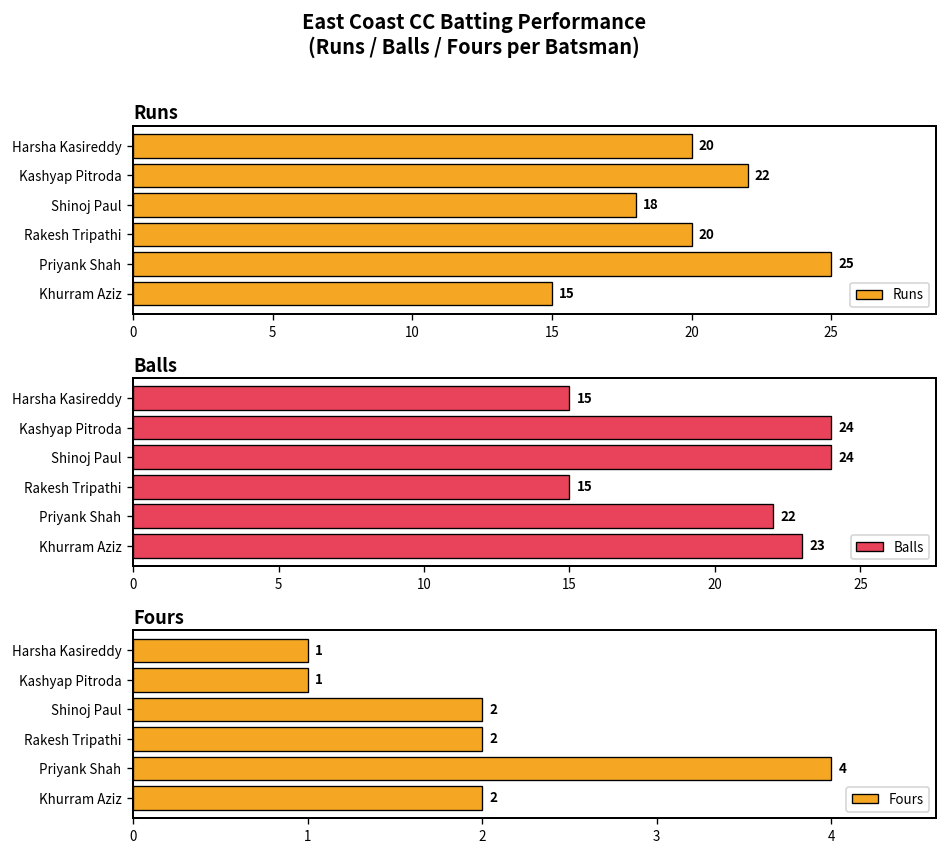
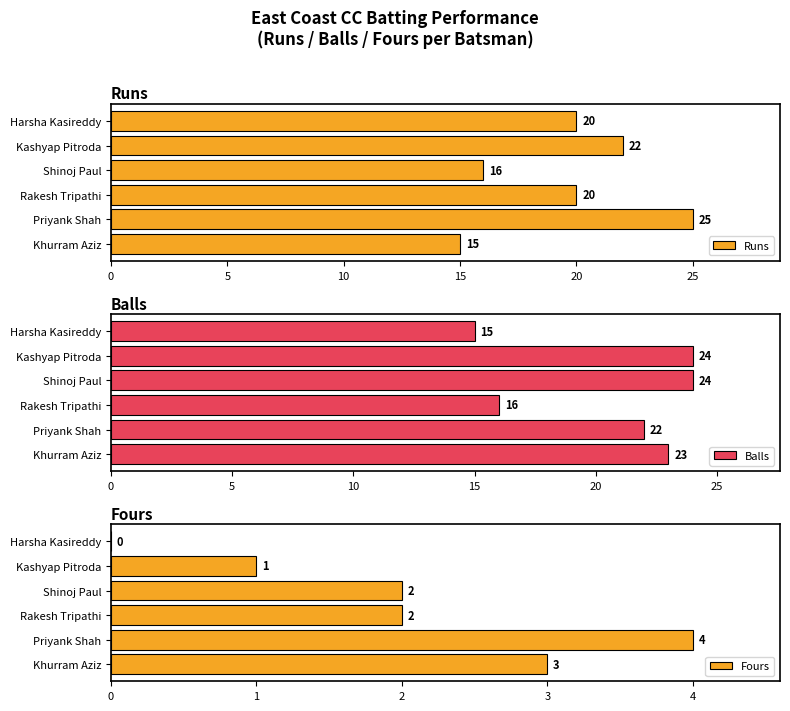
  {
    "Runs": {
      "Harsha Kasireddy": 20,
      "Kashyap Pitroda": 22,
-     "Shinoj Paul": 18,
+     "Shinoj Paul": 16,
      "Rakesh Tripathi": 20,
      "Priyank Shah": 25,
      "Khurram Aziz": 15
    },
    "Balls": {
      "Harsha Kasireddy": 15,
      "Kashyap Pitroda": 24,
      "Shinoj Paul": 24,
-     "Rakesh Tripathi": 15,
+     "Rakesh Tripathi": 16,
      "Priyank Shah": 22,
      "Khurram Aziz": 23
    },
    "Fours": {
-     "Harsha Kasireddy": 1,
+     "Harsha Kasireddy": 0,
      "Kashyap Pitroda": 1,
      "Shinoj Paul": 2,
      "Rakesh Tripathi": 2,
      "Priyank Shah": 4,
-     "Khurram Aziz": 2
+     "Khurram Aziz": 3
    }
  }
